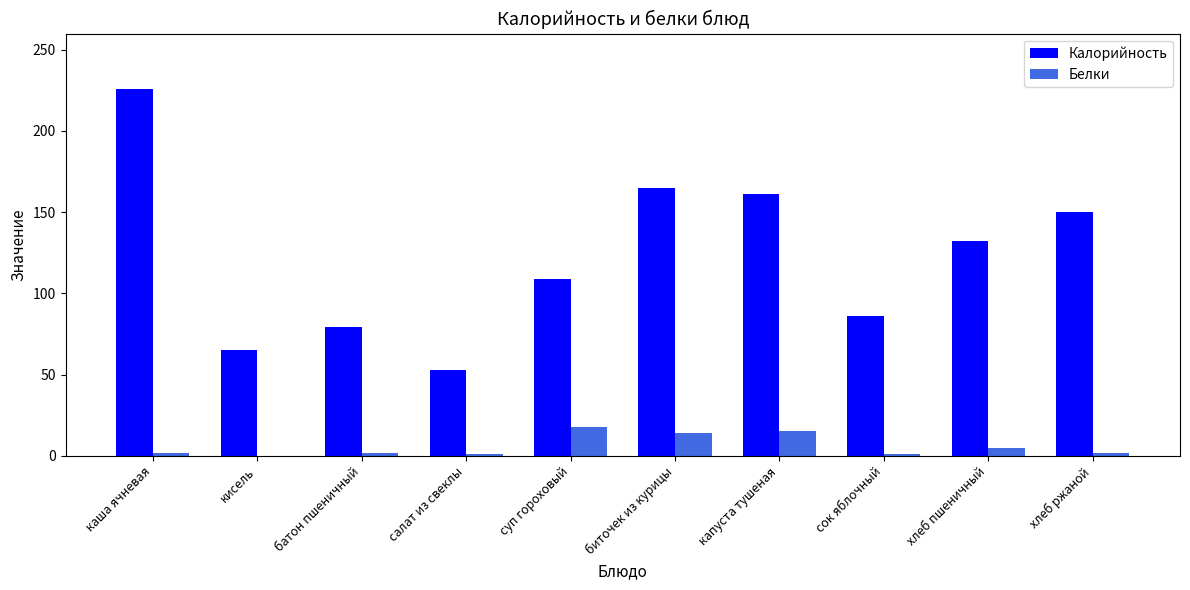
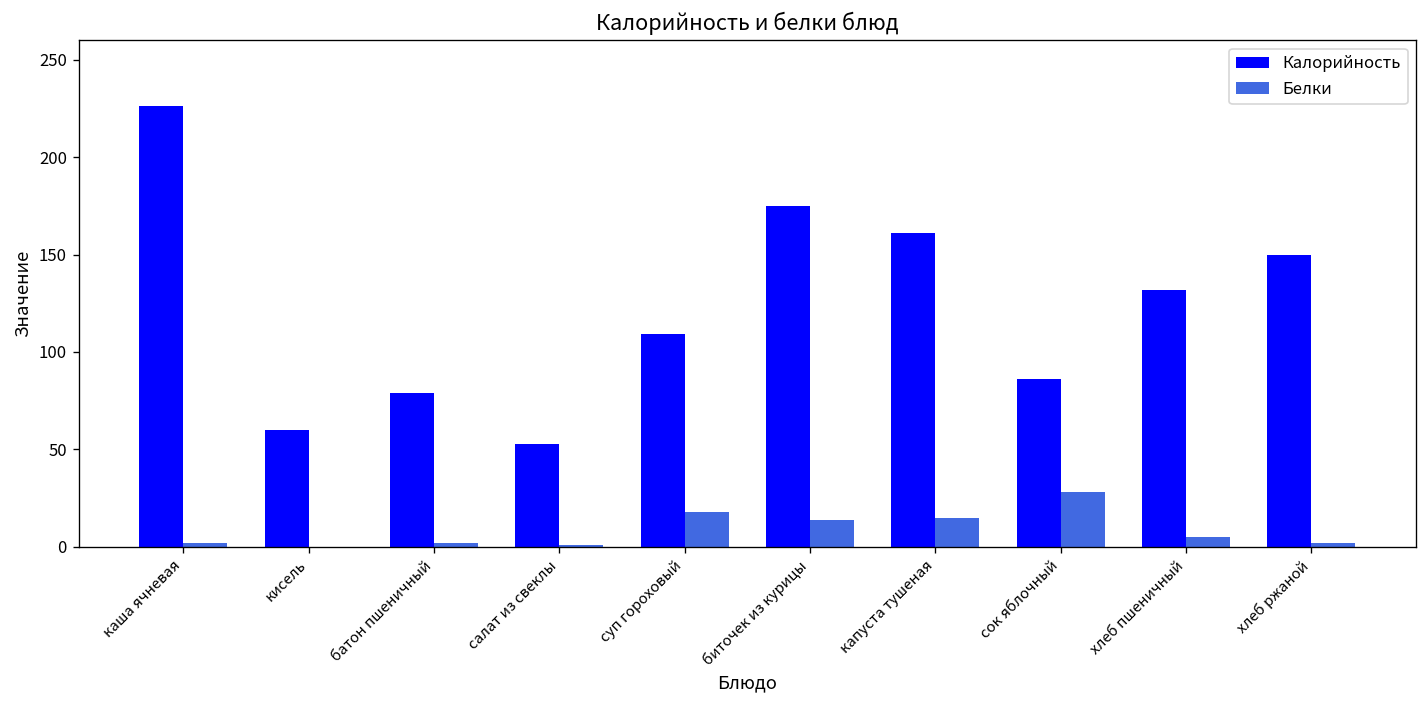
  {
    "Калорийность": {
      "каша ячневая": 226,
-     "кисель": 65,
+     "кисель": 60,
      "батон пшеничный": 79,
      "салат из свеклы": 53,
      "суп гороховый": 109,
-     "биточек из курицы": 165,
+     "биточек из курицы": 175,
      "капуста тушеная": 161,
      "сок яблочный": 86,
      "хлеб пшеничный": 132,
      "хлеб ржаной": 150
    },
    "Белки": {
      "каша ячневая": 2,
      "кисель": 0,
      "батон пшеничный": 2,
      "суп гороховый": 18,
      "биточек из курицы": 14,
      "капуста тушеная": 15,
-     "сок яблочный": 1,
+     "сок яблочный": 28,
      "хлеб пшеничный": 5,
      "хлеб ржаной": 2
    }
  }
